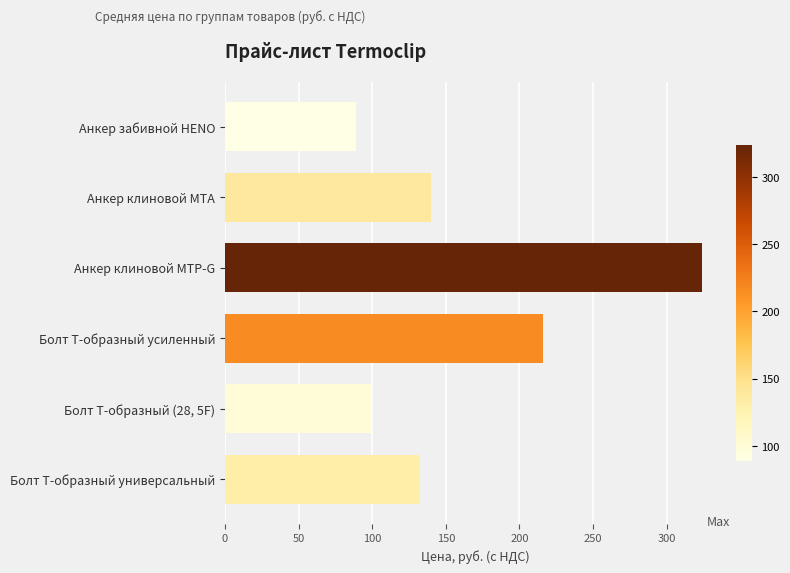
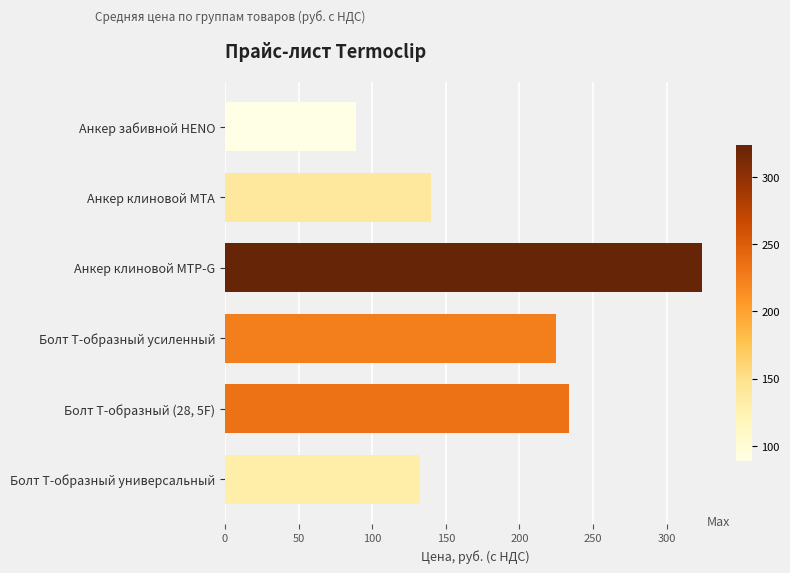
  {
    "Анкер забивной HENO": 89,
    "Анкер клиновой MTA": 140,
    "Анкер клиновой MTP-G": 324,
-   "Болт T-образный усиленный": 216,
-   "Болт T-образный (28, 5F)": 99,
+   "Болт T-образный усиленный": 225,
+   "Болт T-образный (28, 5F)": 234,
    "Болт T-образный универсальный": 132
  }
